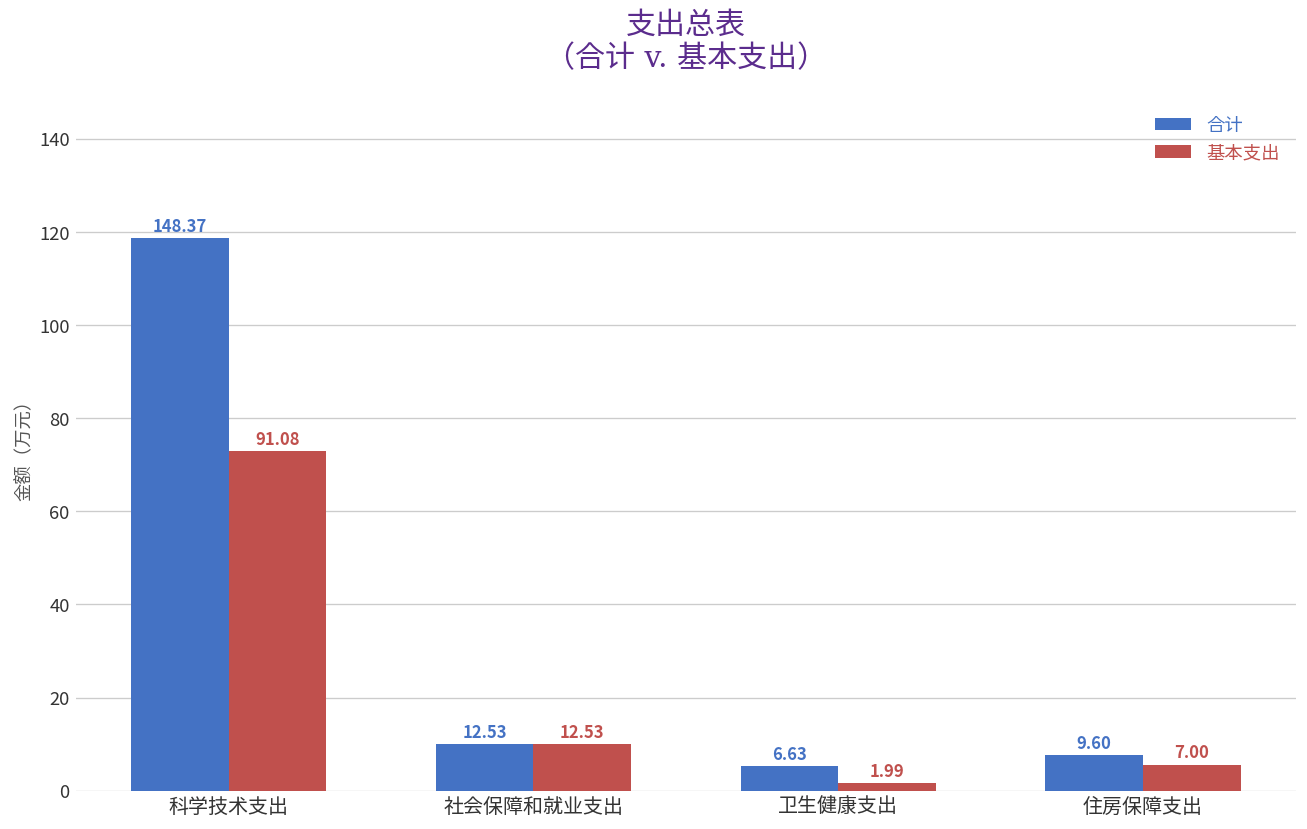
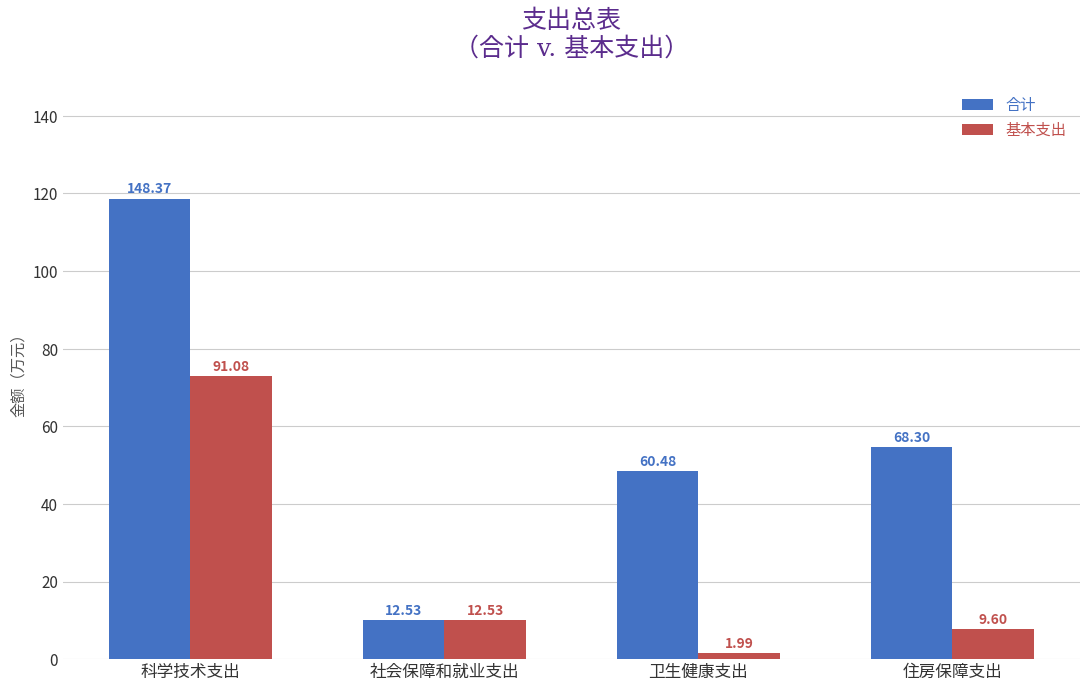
  {
    "合计": {
      "科学技术支出": 148.37,
      "社会保障和就业支出": 12.53,
-     "卫生健康支出": 6.63,
-     "住房保障支出": 9.60
+     "卫生健康支出": 60.48,
+     "住房保障支出": 68.30
    },
    "基本支出": {
      "科学技术支出": 91.08,
      "社会保障和就业支出": 12.53,
      "卫生健康支出": 1.99,
-     "住房保障支出": 7.00
+     "住房保障支出": 9.60
    }
  }
